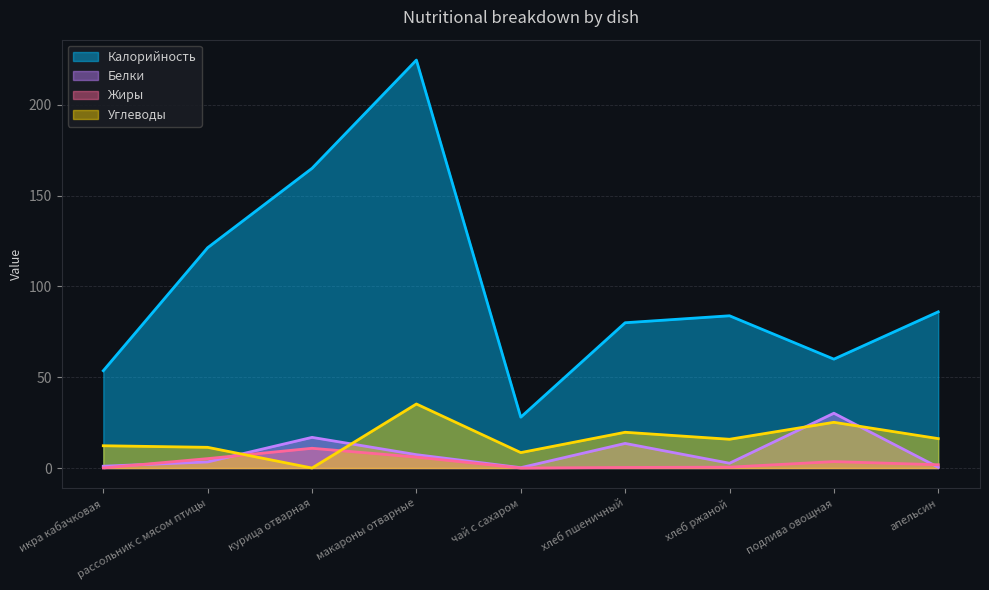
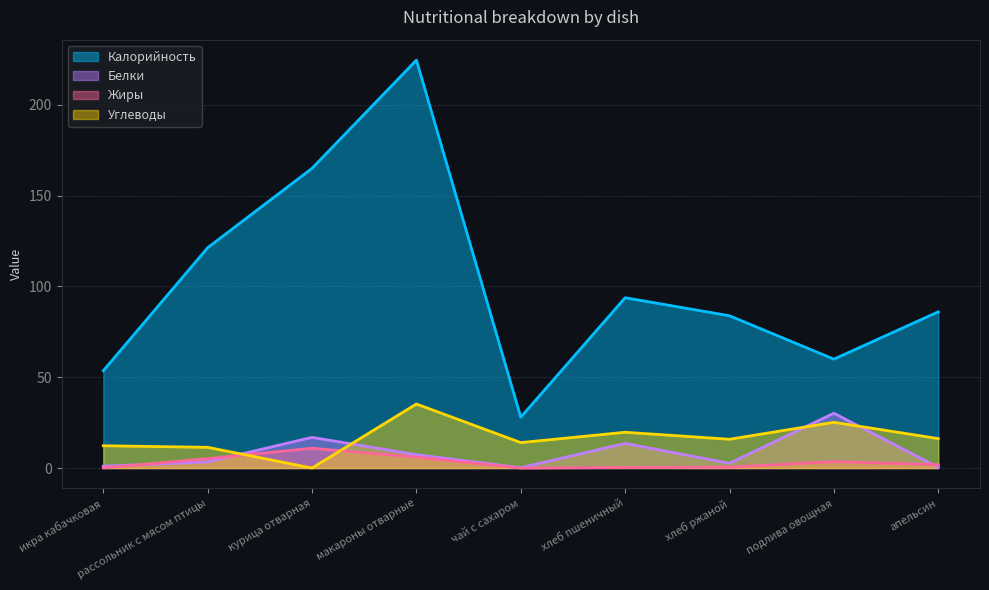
  {
    "Калорийность": {
      "икра кабачковая": 54,
      "рассольник с мясом птицы": 121,
      "курица отварная": 165,
      "макароны отварные": 225,
      "чай с сахаром": 28,
-     "хлеб пшеничный": 80,
+     "хлеб пшеничный": 94,
      "хлеб ржаной": 84,
      "подлива овощная": 60,
      "апельсин": 86
    },
    "Белки": {
      "рассольник с мясом птицы": 3,
      "курица отварная": 17,
      "хлеб пшеничный": 14,
      "хлеб ржаной": 3,
      "подлива овощная": 30
    },
    "Жиры": {
      "рассольник с мясом птицы": 5,
      "курица отварная": 11,
      "хлеб пшеничный": 0,
      "хлеб ржаной": 0,
      "подлива овощная": 4
    },
    "Углеводы": {
      "икра кабачковая": 12,
      "рассольник с мясом птицы": 11,
      "курица отварная": 0,
      "макароны отварные": 35,
-     "чай с сахаром": 9,
+     "чай с сахаром": 14,
      "хлеб пшеничный": 20,
      "хлеб ржаной": 16,
      "подлива овощная": 25,
      "апельсин": 16
    }
  }
